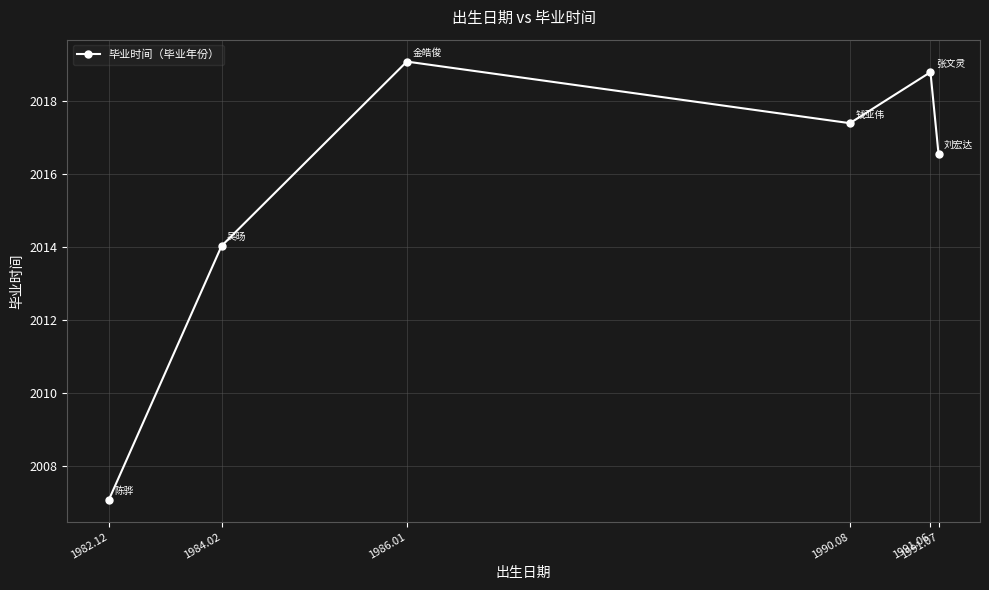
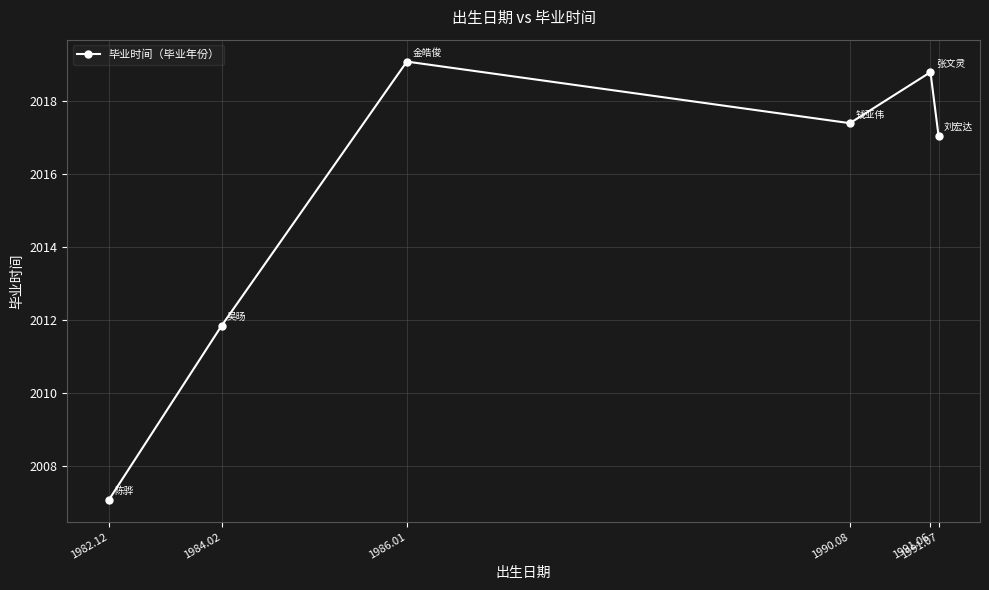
  {
    "1982.12": 2007.1,
-   "1984.02": 2014.0,
+   "1984.02": 2011.8,
    "1986.01": 2019.1,
    "1990.08": 2017.4,
    "1991.06": 2018.8,
-   "1991.07": 2016.6
+   "1991.07": 2017.1
  }
